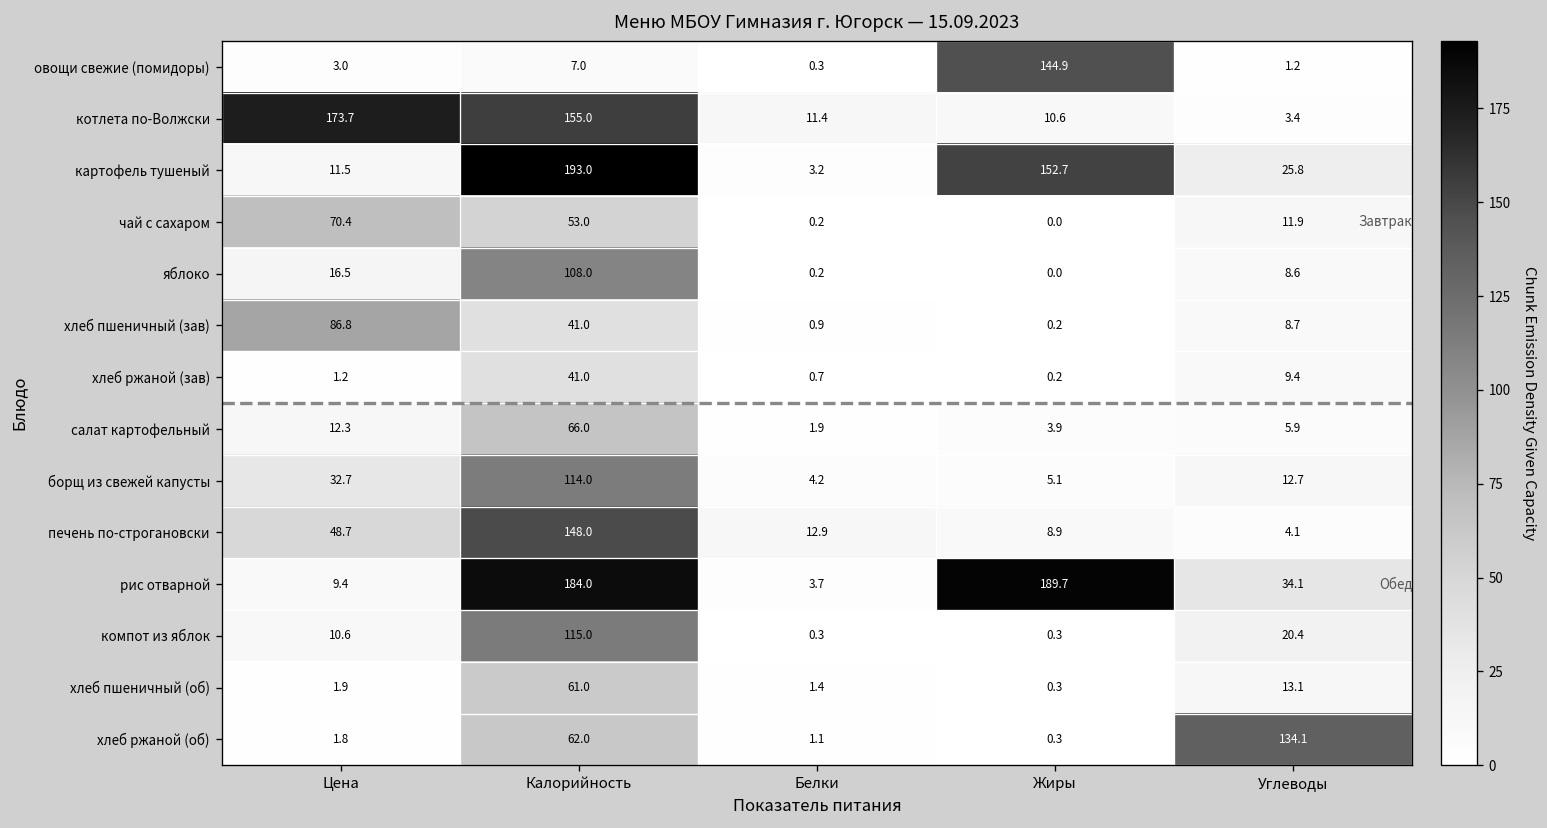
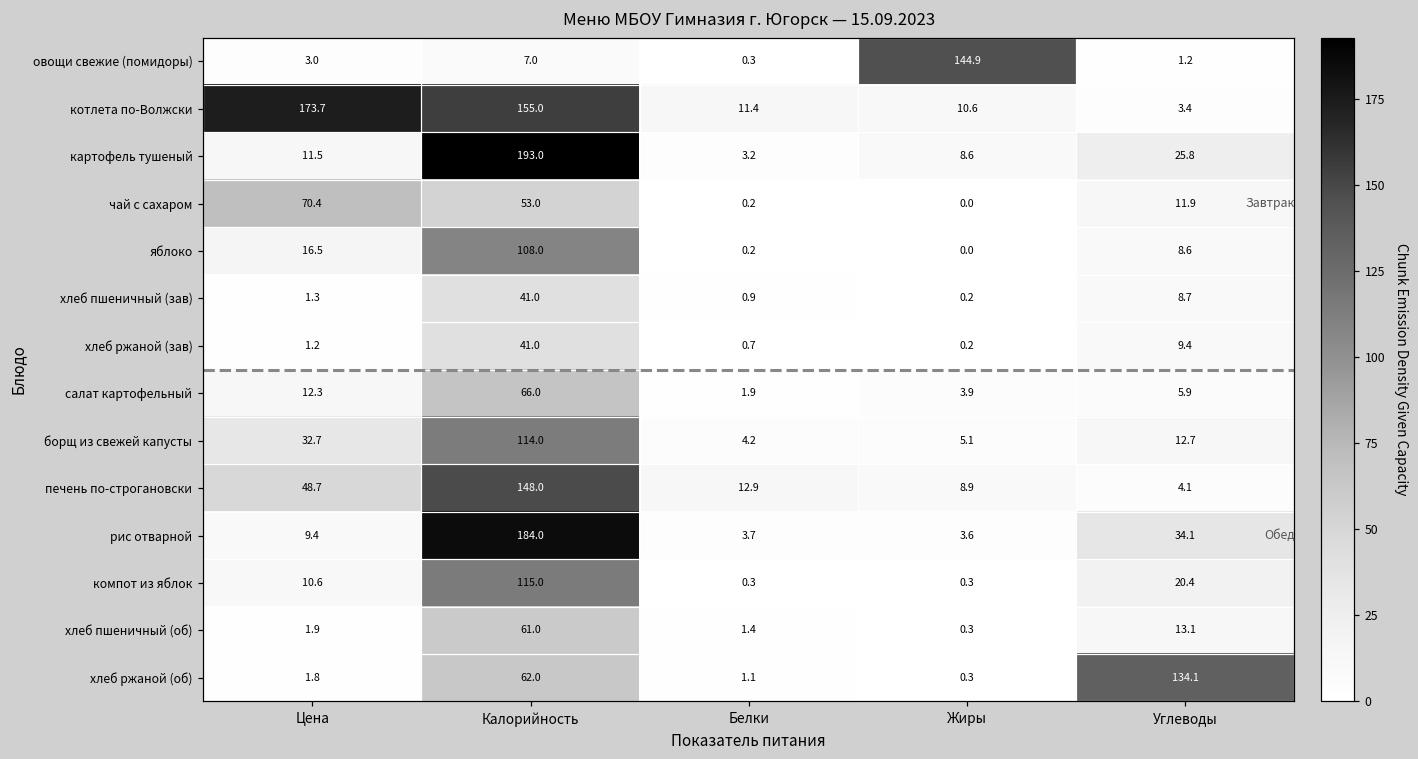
  {
    "овощи свежие (помидоры)": {
      "Цена": 3.0,
      "Калорийность": 7.0,
      "Белки": 0.3,
      "Жиры": 144.9,
      "Углеводы": 1.2
    },
    "котлета по-Волжски": {
      "Цена": 173.7,
      "Калорийность": 155.0,
      "Белки": 11.4,
      "Жиры": 10.6,
      "Углеводы": 3.4
    },
    "картофель тушеный": {
      "Цена": 11.5,
      "Калорийность": 193.0,
      "Белки": 3.2,
-     "Жиры": 152.7,
+     "Жиры": 8.6,
      "Углеводы": 25.8
    },
    "чай с сахаром": {
      "Цена": 70.4,
      "Калорийность": 53.0,
      "Белки": 0.2,
      "Жиры": 0.0
    },
    "яблоко": {
      "Цена": 16.5,
      "Калорийность": 108.0,
      "Белки": 0.2,
      "Жиры": 0.0,
      "Углеводы": 8.6
    },
    "хлеб пшеничный (зав)": {
-     "Цена": 86.8,
+     "Цена": 1.3,
      "Калорийность": 41.0,
      "Белки": 0.9,
      "Жиры": 0.2,
      "Углеводы": 8.7
    },
    "хлеб ржаной (зав)": {
      "Цена": 1.2,
      "Калорийность": 41.0,
      "Белки": 0.7,
      "Жиры": 0.2,
      "Углеводы": 9.4
    },
    "салат картофельный": {
      "Цена": 12.3,
      "Калорийность": 66.0,
      "Белки": 1.9,
      "Жиры": 3.9,
      "Углеводы": 5.9
    },
    "борщ из свежей капусты": {
      "Цена": 32.7,
      "Калорийность": 114.0,
      "Белки": 4.2,
      "Жиры": 5.1,
      "Углеводы": 12.7
    },
    "печень по-строгановски": {
      "Цена": 48.7,
      "Калорийность": 148.0,
      "Белки": 12.9,
      "Жиры": 8.9,
      "Углеводы": 4.1
    },
    "рис отварной": {
      "Цена": 9.4,
      "Калорийность": 184.0,
      "Белки": 3.7,
-     "Жиры": 189.7
+     "Жиры": 3.6
    },
    "компот из яблок": {
      "Цена": 10.6,
      "Калорийность": 115.0,
      "Белки": 0.3,
      "Жиры": 0.3,
      "Углеводы": 20.4
    },
    "хлеб пшеничный (об)": {
      "Цена": 1.9,
      "Калорийность": 61.0,
      "Белки": 1.4,
      "Жиры": 0.3,
      "Углеводы": 13.1
    },
    "хлеб ржаной (об)": {
      "Цена": 1.8,
      "Калорийность": 62.0,
      "Белки": 1.1,
      "Жиры": 0.3,
      "Углеводы": 134.1
    }
  }
